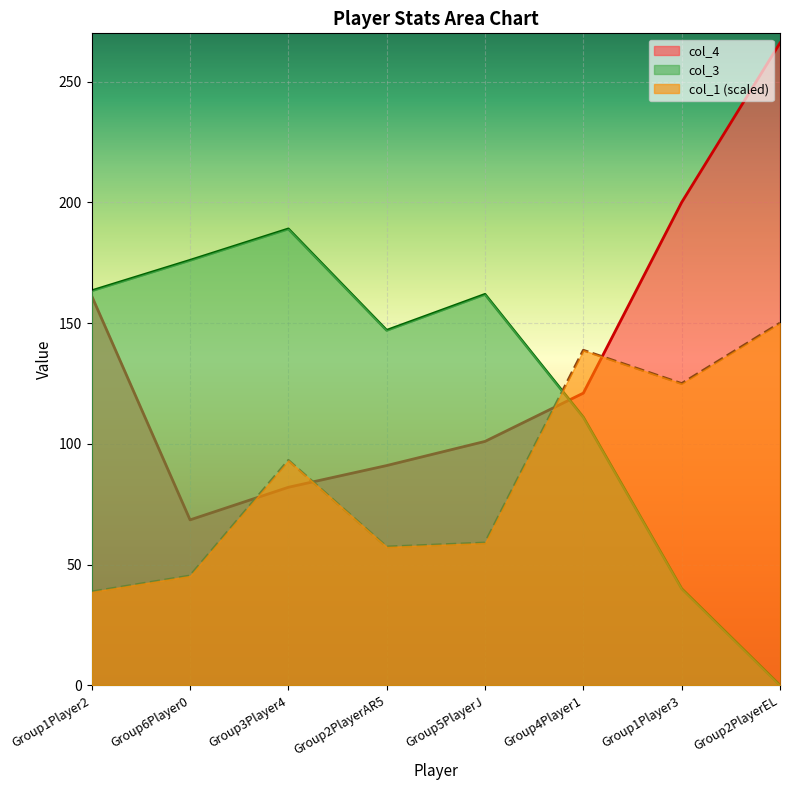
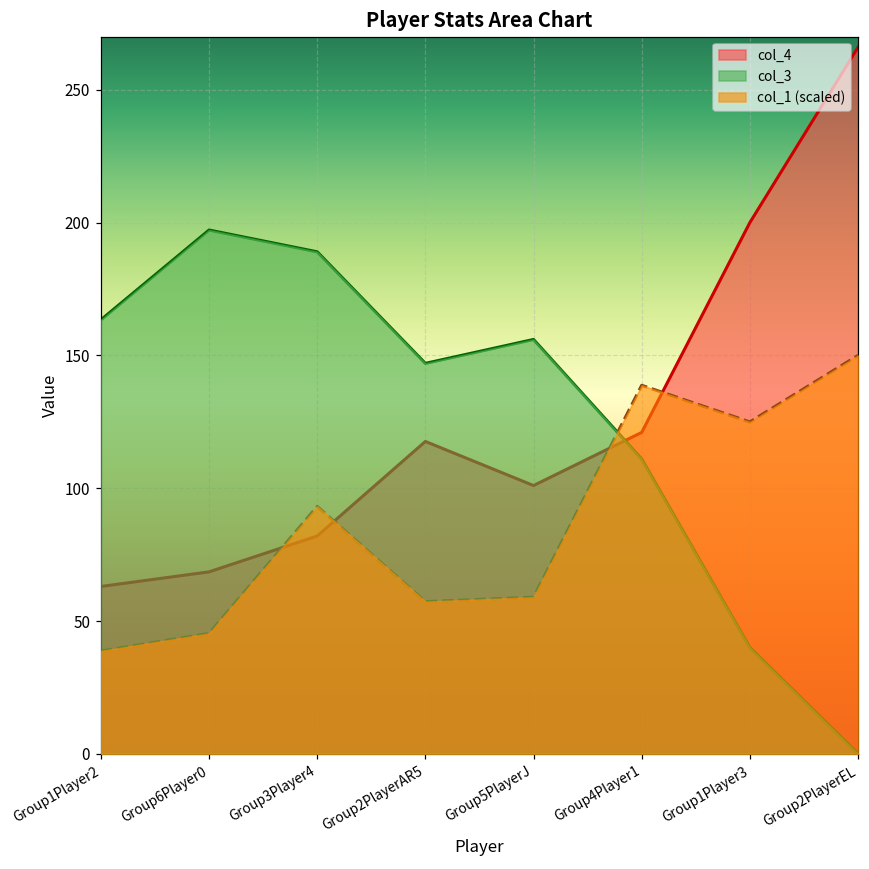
  {
    "col_4": {
-     "Group1Player2": 161,
+     "Group1Player2": 63,
      "Group6Player0": 69,
      "Group3Player4": 82,
-     "Group2PlayerAR5": 91,
+     "Group2PlayerAR5": 118,
      "Group5PlayerJ": 101,
      "Group4Player1": 121,
      "Group1Player3": 200,
      "Group2PlayerEL": 266
    },
    "col_3": {
      "Group1Player2": 163,
-     "Group6Player0": 176,
+     "Group6Player0": 197,
      "Group3Player4": 189,
      "Group2PlayerAR5": 147,
-     "Group5PlayerJ": 162,
+     "Group5PlayerJ": 156,
      "Group4Player1": 111,
      "Group1Player3": 40,
      "Group2PlayerEL": 0
    },
    "col_1 (scaled)": {
      "Group1Player2": 39,
      "Group6Player0": 45,
      "Group3Player4": 93,
      "Group2PlayerAR5": 57,
      "Group5PlayerJ": 59,
      "Group4Player1": 139,
      "Group1Player3": 125,
      "Group2PlayerEL": 150
    }
  }
